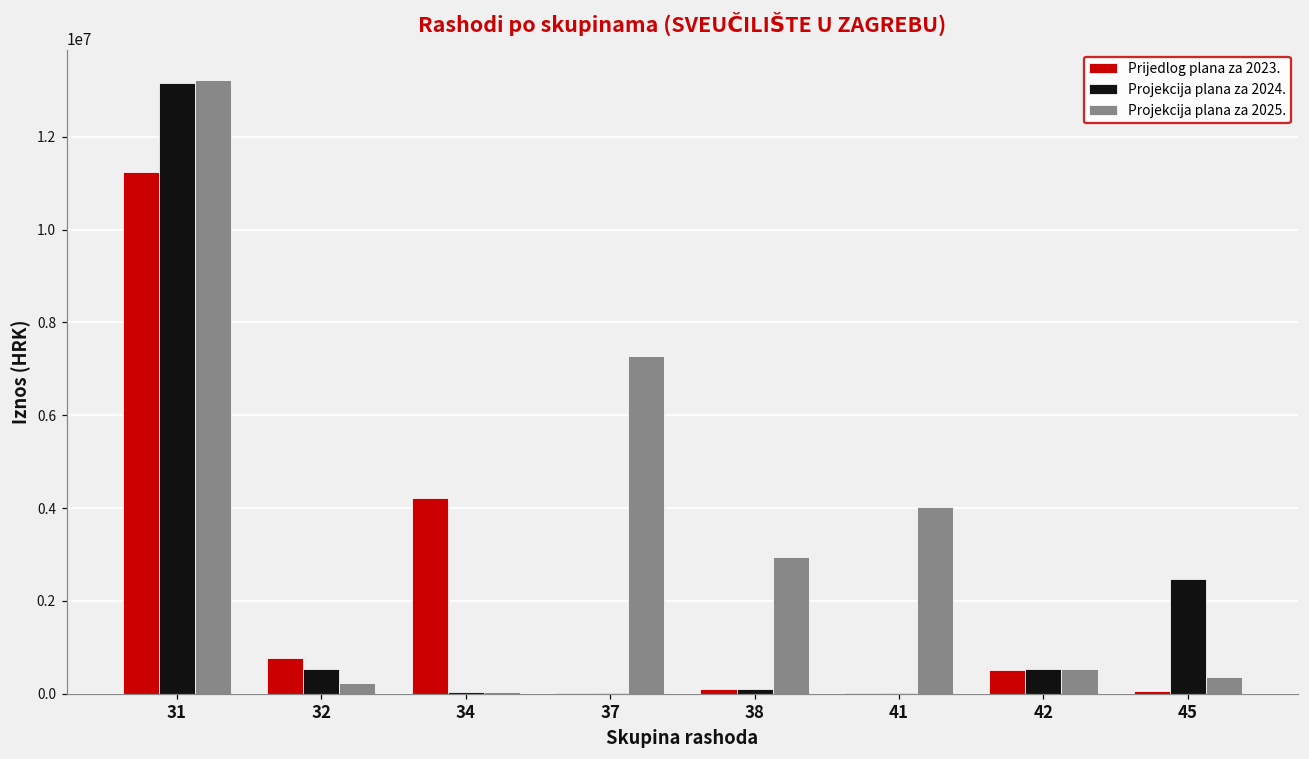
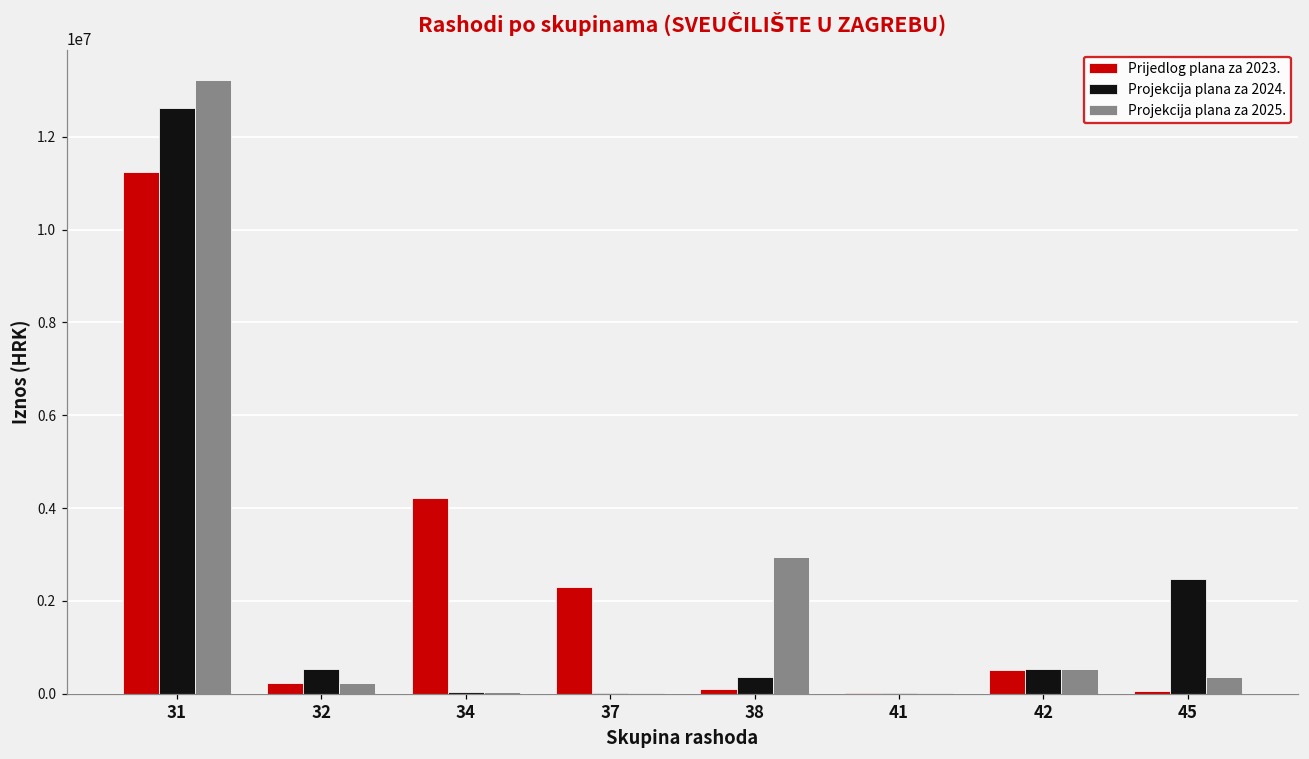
  {
    "Prijedlog plana za 2023.": {
      "31": 11200000,
-     "32": 800000,
+     "32": 200000,
      "34": 4200000,
-     "37": 0,
+     "37": 2300000,
      "38": 100000,
      "42": 500000
    },
    "Projekcija plana za 2024.": {
-     "31": 13200000,
+     "31": 12600000,
      "32": 500000,
-     "38": 100000,
+     "38": 400000,
      "42": 500000,
      "45": 2500000
    },
    "Projekcija plana za 2025.": {
      "31": 13200000,
      "32": 200000,
-     "37": 7300000,
+     "37": 0,
      "38": 3000000,
-     "41": 4000000,
+     "41": 0,
      "42": 500000,
      "45": 400000
    }
  }
